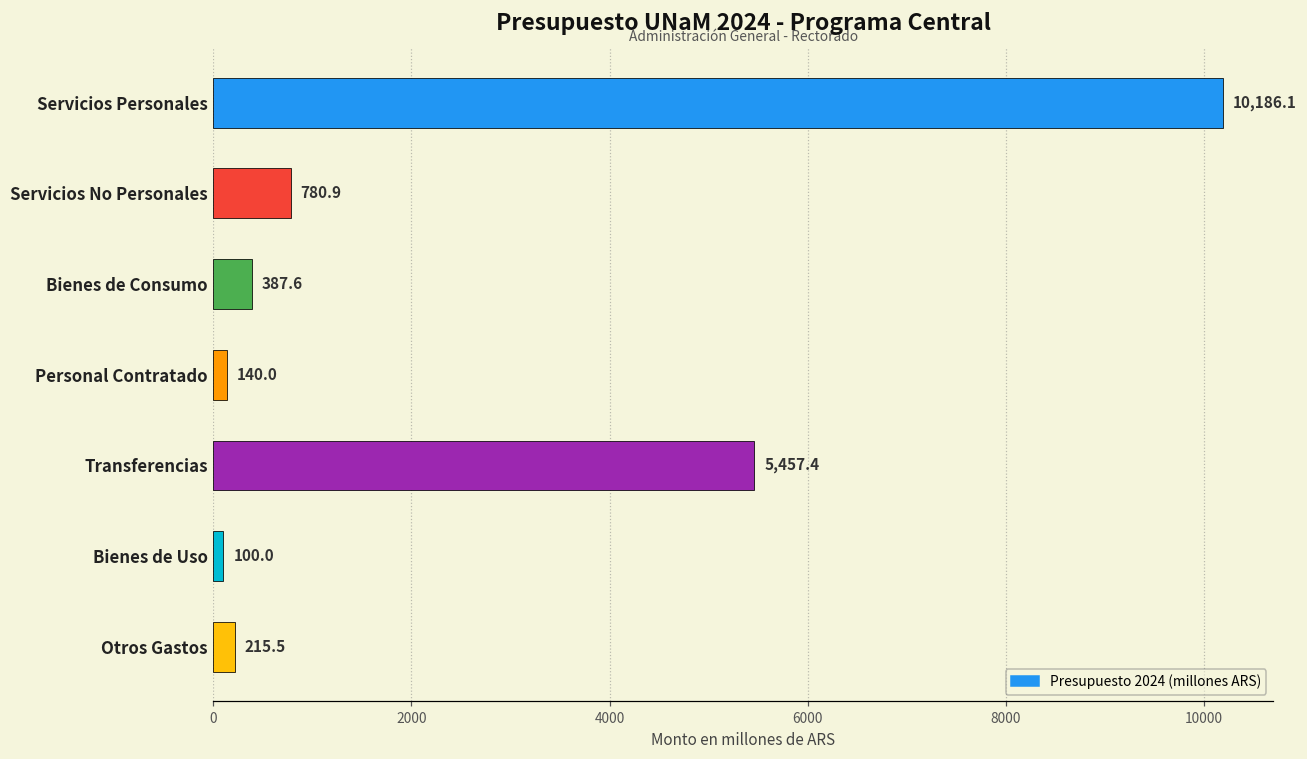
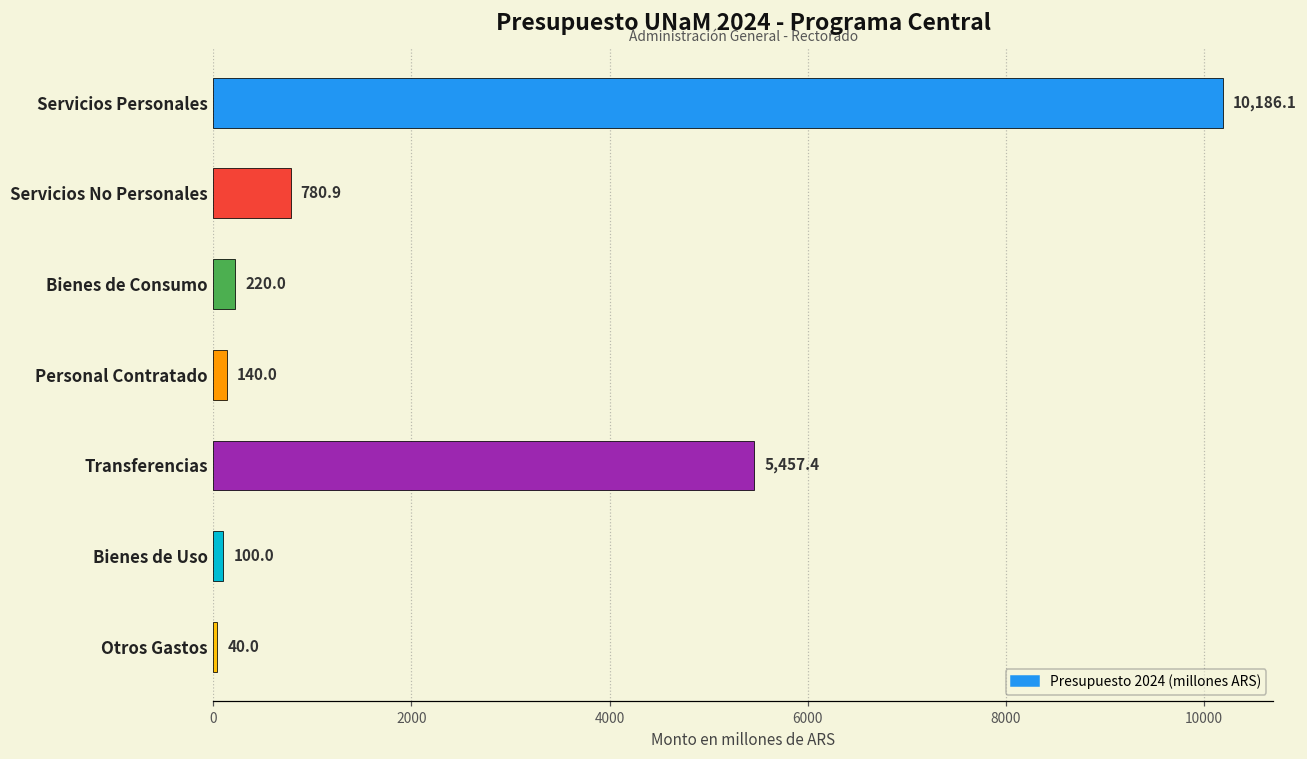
  {
    "Servicios Personales": "10,186.1",
    "Servicios No Personales": "780.9",
-   "Bienes de Consumo": "387.6",
+   "Bienes de Consumo": "220.0",
    "Personal Contratado": "140.0",
    "Transferencias": "5,457.4",
    "Bienes de Uso": "100.0",
-   "Otros Gastos": "215.5"
+   "Otros Gastos": "40.0"
  }
